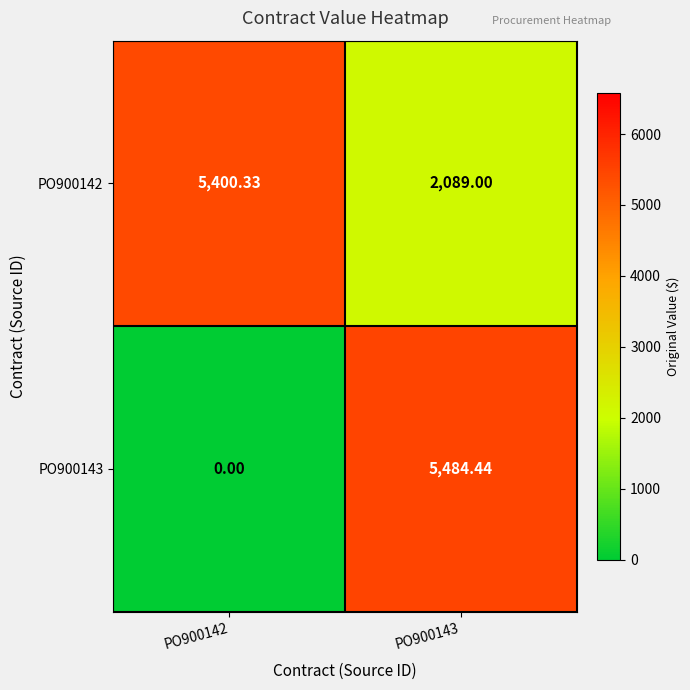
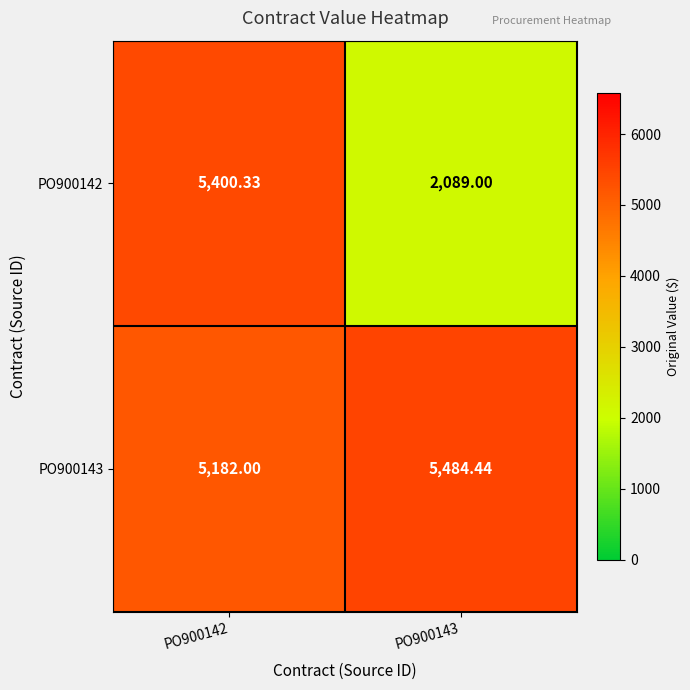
  {
    "PO900142": {
      "PO900142": "5,400.33",
      "PO900143": "2,089.00"
    },
    "PO900143": {
-     "PO900142": "0.00",
+     "PO900142": "5,182.00",
      "PO900143": "5,484.44"
    }
  }
